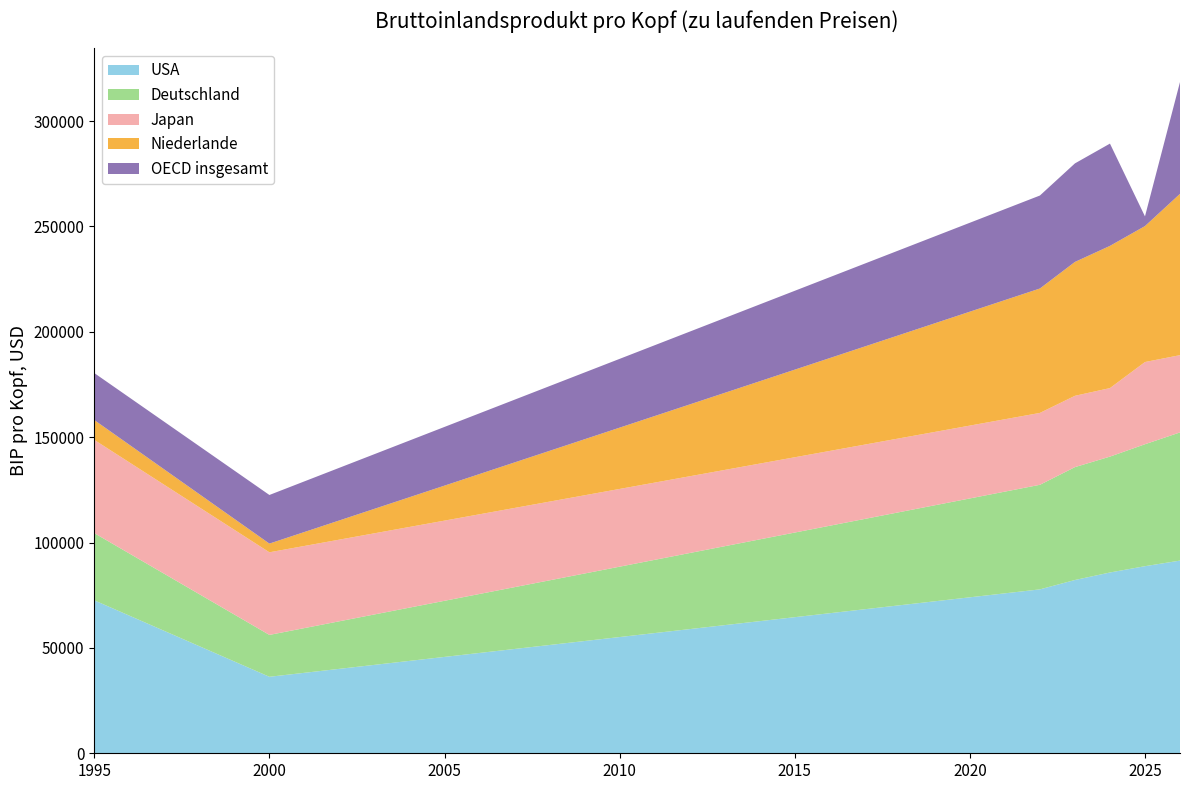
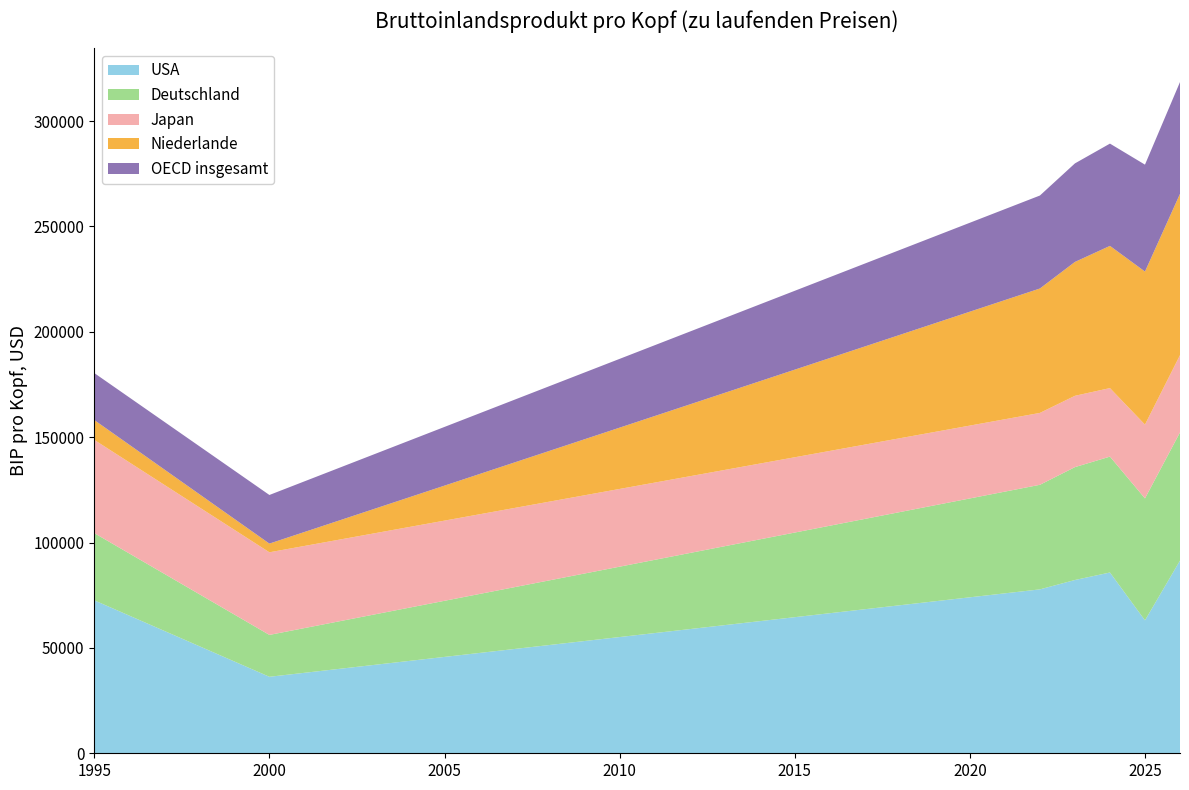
  {
    "USA": {
      "1995": 73000,
      "2000": 36000,
-     "2025": 89000
+     "2025": 63000
    },
    "Deutschland": {
      "1995": 32000,
      "2000": 20000,
      "2025": 58000
    },
    "Japan": {
      "1995": 44000,
      "2000": 39000,
-     "2025": 39000
+     "2025": 35000
    },
    "Niederlande": {
      "1995": 9000,
      "2000": 4000,
-     "2025": 65000
+     "2025": 73000
    },
    "OECD insgesamt": {
      "1995": 22000,
      "2000": 23000,
-     "2025": 5000
+     "2025": 51000
    }
  }
